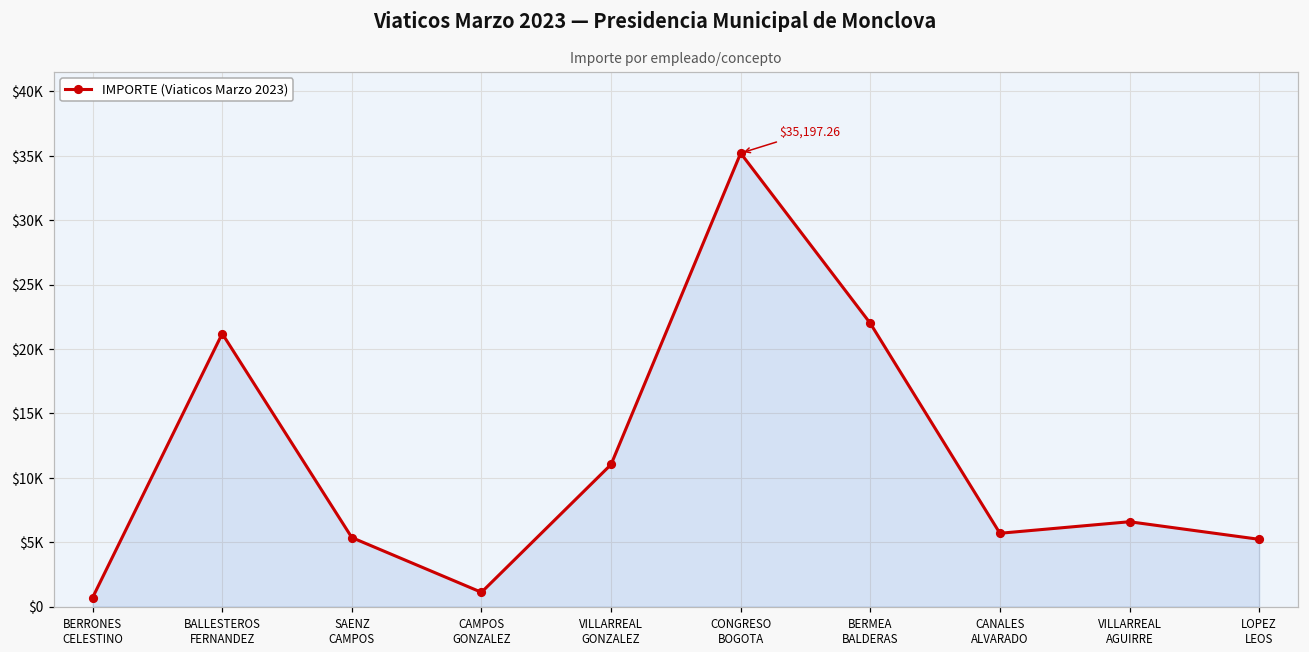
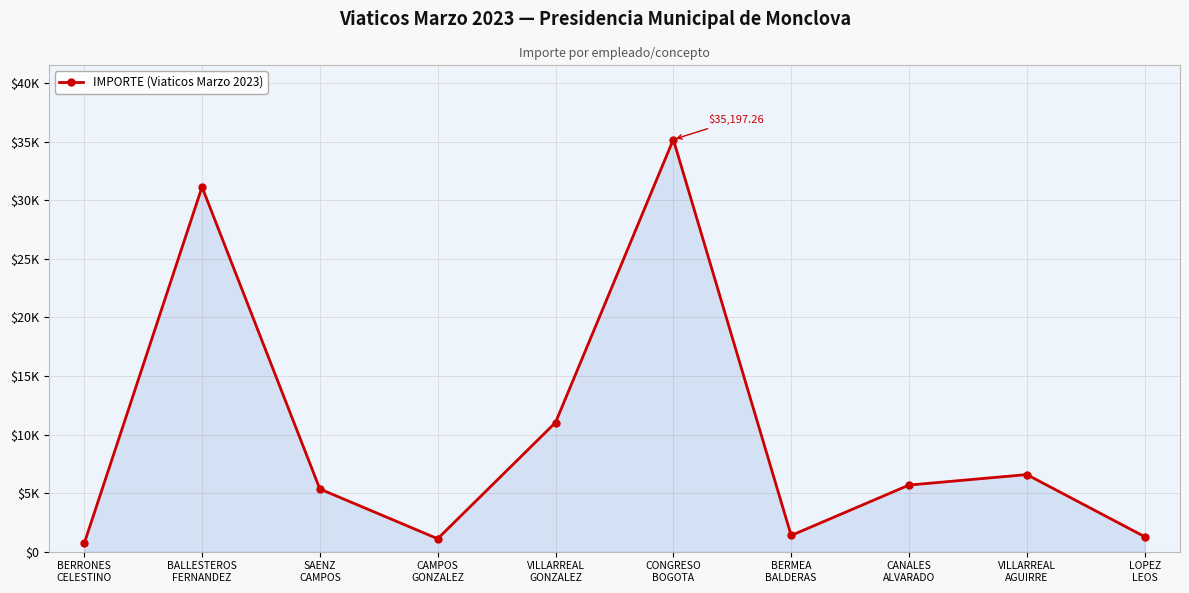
  {
    "BERRONES CELESTINO": "$700",
-   "BALLESTEROS FERNANDEZ": "$21200",
+   "BALLESTEROS FERNANDEZ": "$31100",
    "SAENZ CAMPOS": "$5400",
    "CAMPOS GONZALEZ": "$1100",
    "VILLARREAL GONZALEZ": "$11000",
-   "BERMEA BALDERAS": "$22000",
+   "BERMEA BALDERAS": "$1400",
    "CANALES ALVARADO": "$5700",
    "VILLARREAL AGUIRRE": "$6600",
-   "LOPEZ LEOS": "$5200"
+   "LOPEZ LEOS": "$1300"
  }
